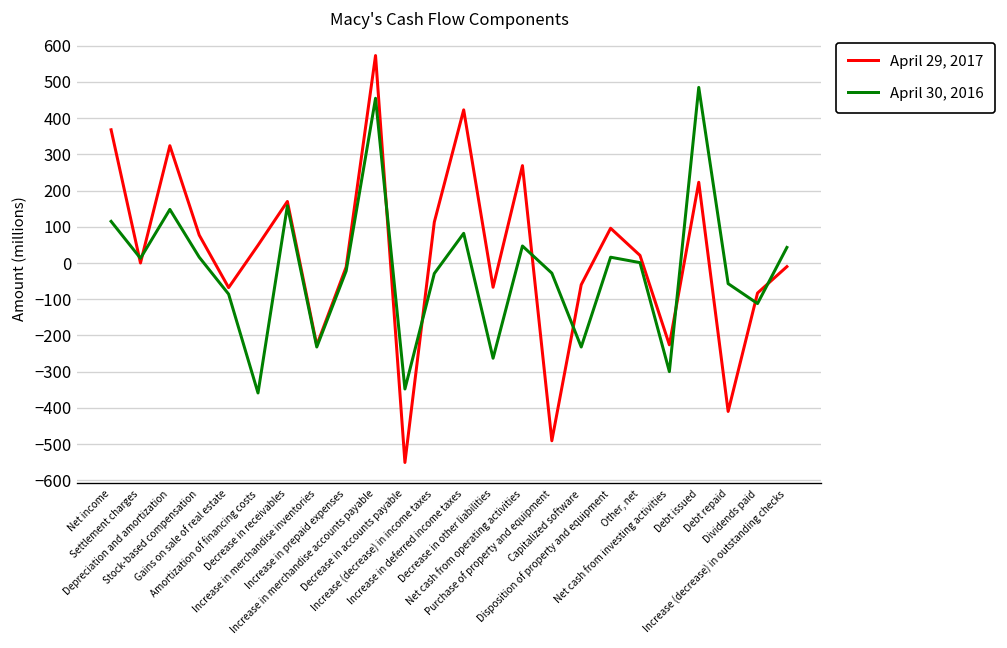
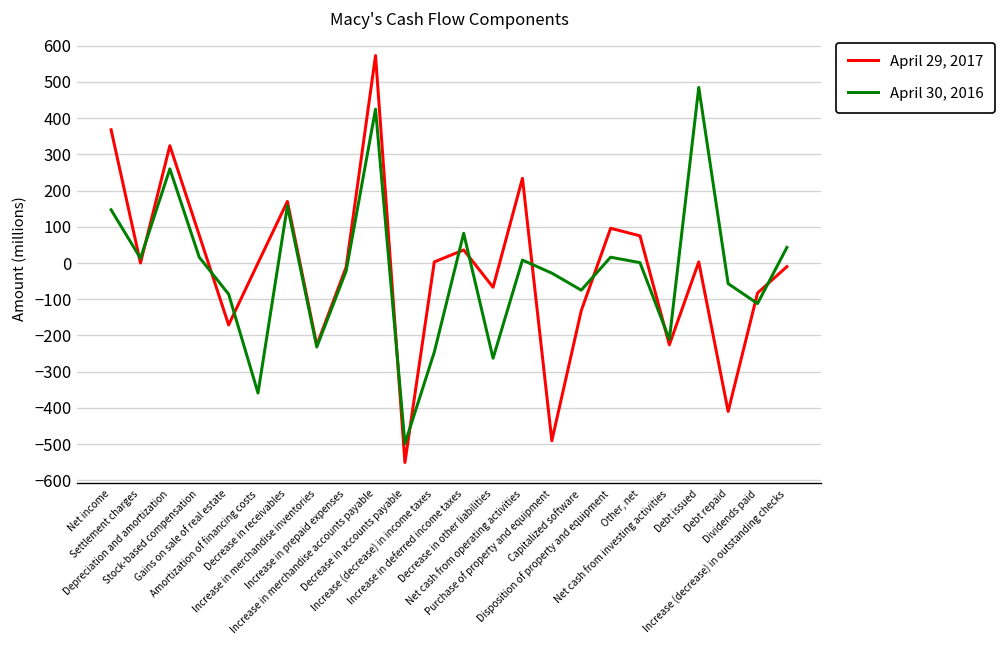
  {
    "April 29, 2017": {
      "Net income": 370,
      "Settlement charges": 0,
      "Depreciation and amortization": 320,
      "Stock-based compensation": 80,
-     "Gains on sale of real estate": -70,
-     "Amortization of financing costs": 50,
+     "Gains on sale of real estate": -170,
+     "Amortization of financing costs": 0,
      "Decrease in receivables": 170,
      "Increase in prepaid expenses": -10,
      "Increase in merchandise accounts payable": 570,
      "Decrease in accounts payable": -550,
-     "Increase (decrease) in income taxes": 110,
-     "Increase in deferred income taxes": 420,
+     "Increase (decrease) in income taxes": 0,
+     "Increase in deferred income taxes": 40,
      "Decrease in other liabilities": -70,
-     "Net cash from operating activities": 270,
+     "Net cash from operating activities": 230,
      "Purchase of property and equipment": -490,
-     "Capitalized software": -60,
+     "Capitalized software": -130,
      "Disposition of property and equipment": 100,
-     "Other, net": 20,
+     "Other, net": 80,
      "Net cash from investing activities": -230,
-     "Debt issued": 220,
+     "Debt issued": 0,
      "Debt repaid": -410,
      "Dividends paid": -80,
      "Increase (decrease) in outstanding checks": -10
    },
    "April 30, 2016": {
-     "Net income": 120,
+     "Net income": 150,
      "Settlement charges": 10,
-     "Depreciation and amortization": 150,
+     "Depreciation and amortization": 260,
      "Stock-based compensation": 20,
      "Gains on sale of real estate": -90,
      "Amortization of financing costs": -360,
      "Decrease in receivables": 160,
      "Increase in prepaid expenses": -20,
-     "Increase in merchandise accounts payable": 460,
-     "Decrease in accounts payable": -350,
-     "Increase (decrease) in income taxes": -30,
+     "Increase in merchandise accounts payable": 430,
+     "Decrease in accounts payable": -500,
+     "Increase (decrease) in income taxes": -250,
      "Increase in deferred income taxes": 80,
      "Decrease in other liabilities": -260,
-     "Net cash from operating activities": 50,
+     "Net cash from operating activities": 10,
      "Purchase of property and equipment": -30,
-     "Capitalized software": -230,
+     "Capitalized software": -80,
      "Disposition of property and equipment": 20,
      "Other, net": 0,
-     "Net cash from investing activities": -300,
+     "Net cash from investing activities": -210,
      "Debt issued": 490,
      "Debt repaid": -60,
      "Dividends paid": -110,
      "Increase (decrease) in outstanding checks": 40
    }
  }
